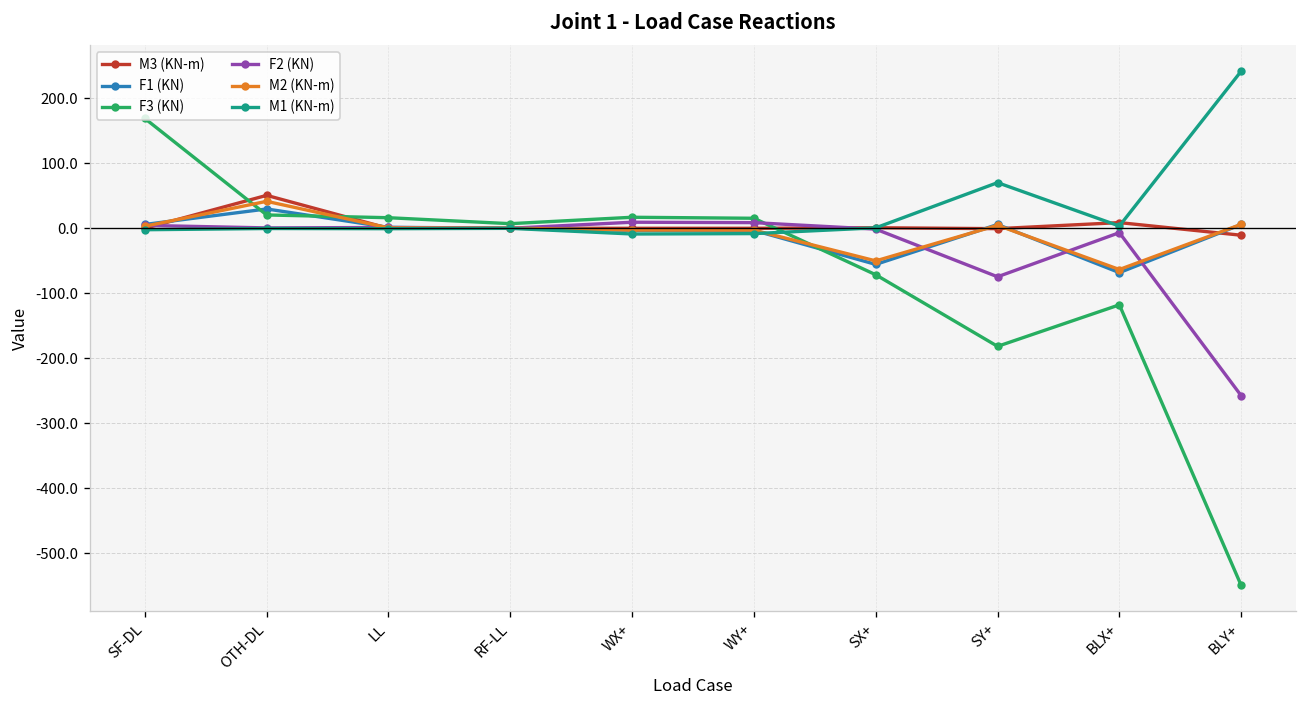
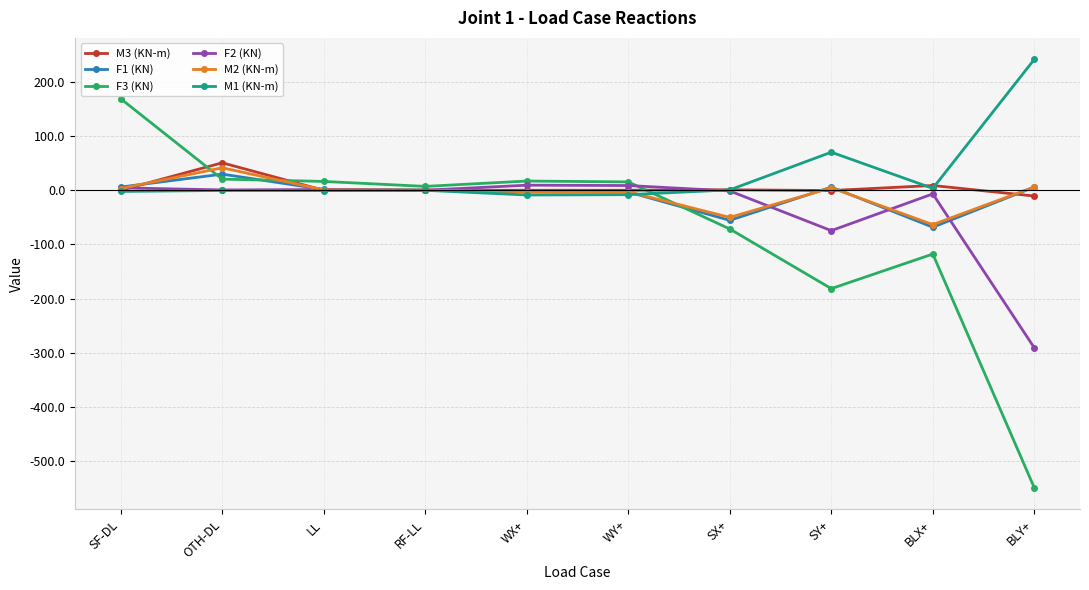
  {
    "M3 (KN-m)": {
      "OTH-DL": 50,
      "SY+": 0,
      "BLX+": 10,
      "BLY+": -10
    },
    "F1 (KN)": {
      "OTH-DL": 30,
      "SX+": -60,
      "BLX+": -70
    },
    "F2 (KN)": {
      "WX+": 10,
      "WY+": 10,
      "SY+": -70,
      "BLX+": -10,
-     "BLY+": -260
+     "BLY+": -290
    },
    "M2 (KN-m)": {
      "OTH-DL": 40,
      "SX+": -50,
      "BLX+": -60
    }
  }
